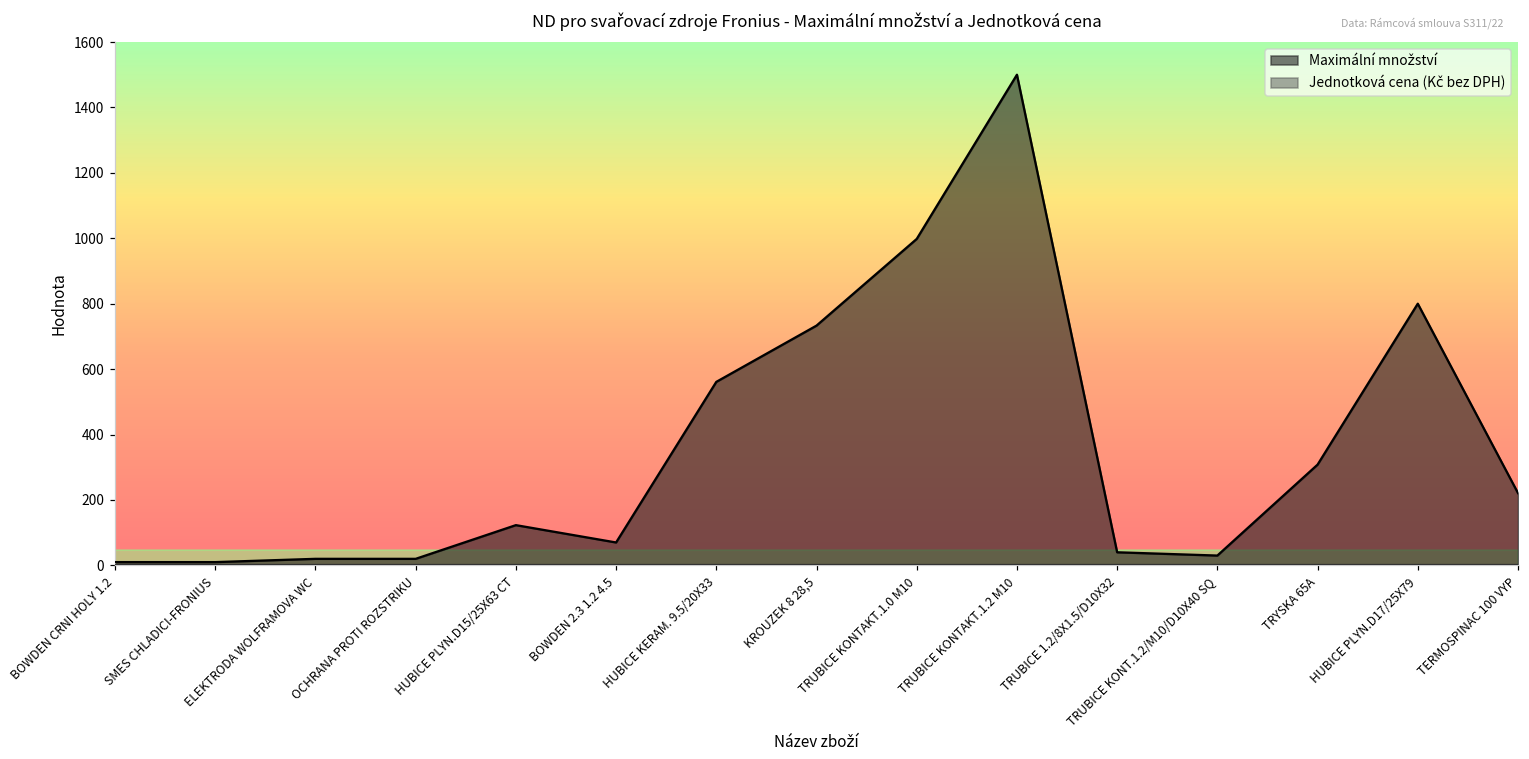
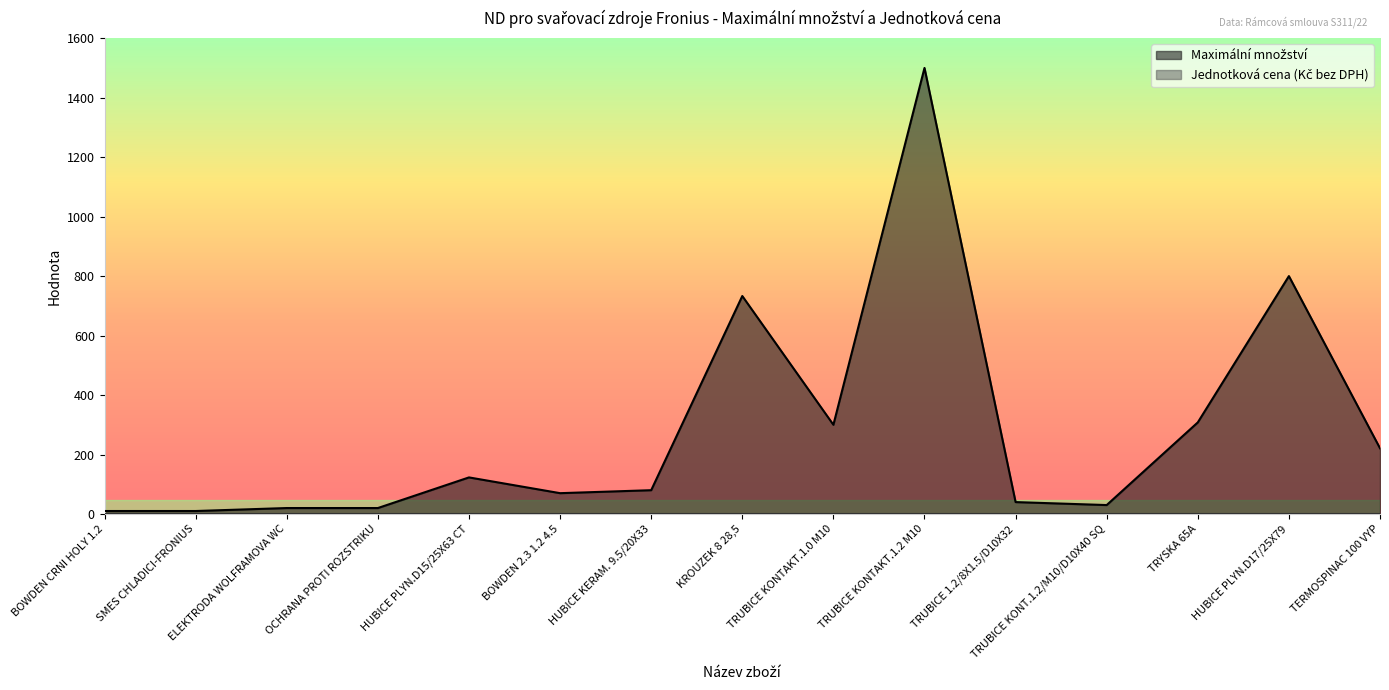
  {
    "Maximální množství": {
      "HUBICE PLYN.D15/25X63 CT": 120,
      "BOWDEN 2.3 1.2 4.5": 70,
-     "HUBICE KERAM. 9.5/20X33": 560,
+     "HUBICE KERAM. 9.5/20X33": 80,
      "KROUZEK 8 28,5": 730,
-     "TRUBICE KONTAKT.1.0 M10": 1000,
+     "TRUBICE KONTAKT.1.0 M10": 300,
      "TRUBICE KONTAKT.1.2 M10": 1500,
      "TRYSKA 65A": 310,
      "HUBICE PLYN.D17/25X79": 800,
      "TERMOSPINAC 100 VYP": 220
    }
  }
